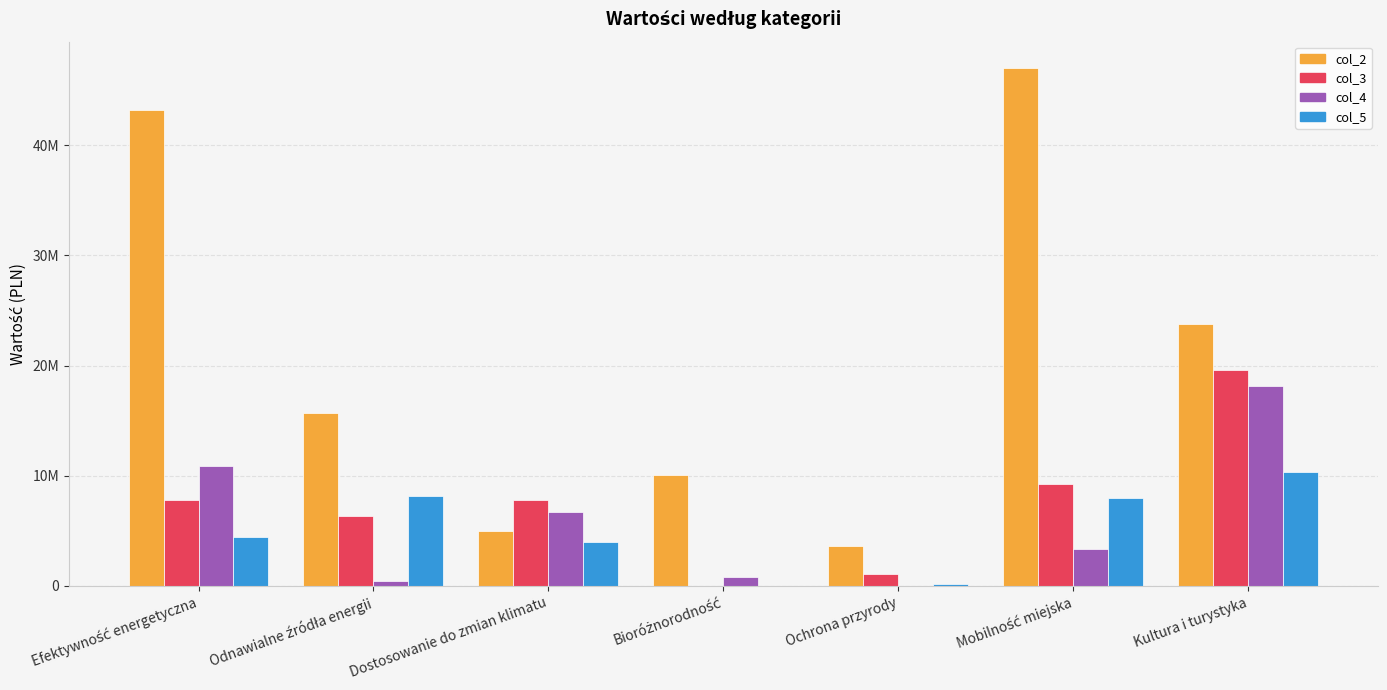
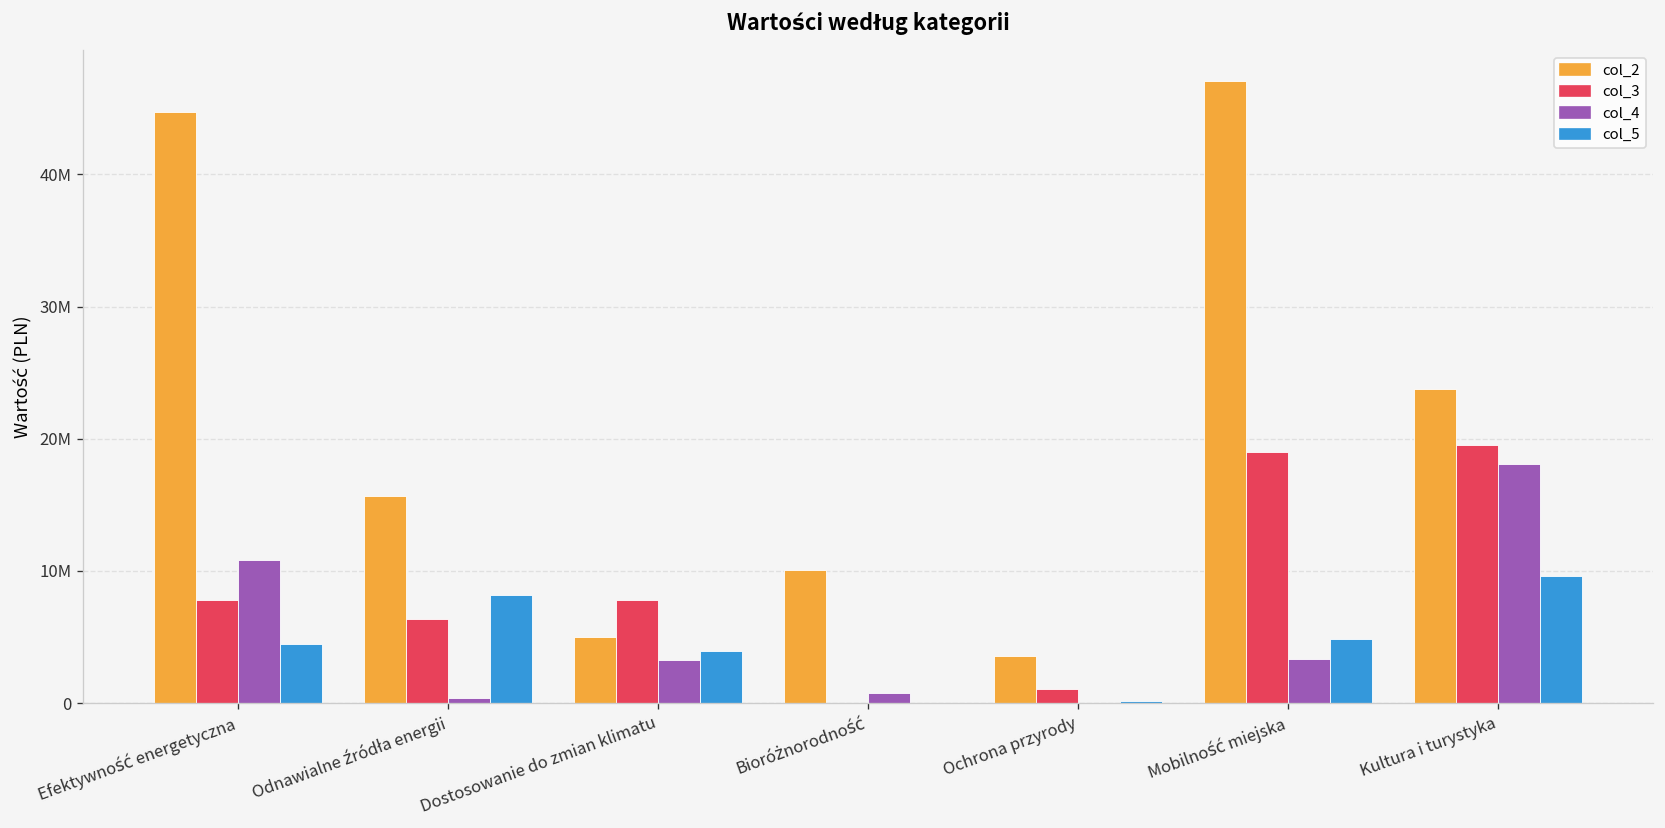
  {
    "col_2": {
-     "Efektywność energetyczna": 43200000,
+     "Efektywność energetyczna": 44700000,
      "Odnawialne źródła energii": 15700000,
      "Dostosowanie do zmian klimatu": 5000000,
      "Bioróżnorodność": 10100000,
      "Ochrona przyrody": 3600000,
      "Mobilność miejska": 47100000,
      "Kultura i turystyka": 23800000
    },
    "col_3": {
      "Efektywność energetyczna": 7800000,
      "Odnawialne źródła energii": 6400000,
      "Dostosowanie do zmian klimatu": 7800000,
      "Bioróżnorodność": 0,
      "Ochrona przyrody": 1100000,
-     "Mobilność miejska": 9300000,
+     "Mobilność miejska": 19000000,
      "Kultura i turystyka": 19600000
    },
    "col_4": {
      "Efektywność energetyczna": 10900000,
      "Odnawialne źródła energii": 400000,
-     "Dostosowanie do zmian klimatu": 6700000,
+     "Dostosowanie do zmian klimatu": 3300000,
      "Bioróżnorodność": 800000,
      "Ochrona przyrody": 0,
      "Mobilność miejska": 3300000,
      "Kultura i turystyka": 18100000
    },
    "col_5": {
      "Efektywność energetyczna": 4500000,
      "Odnawialne źródła energii": 8200000,
      "Dostosowanie do zmian klimatu": 4000000,
      "Bioróżnorodność": 0,
-     "Mobilność miejska": 8000000,
-     "Kultura i turystyka": 10400000
+     "Mobilność miejska": 4900000,
+     "Kultura i turystyka": 9600000
    }
  }
